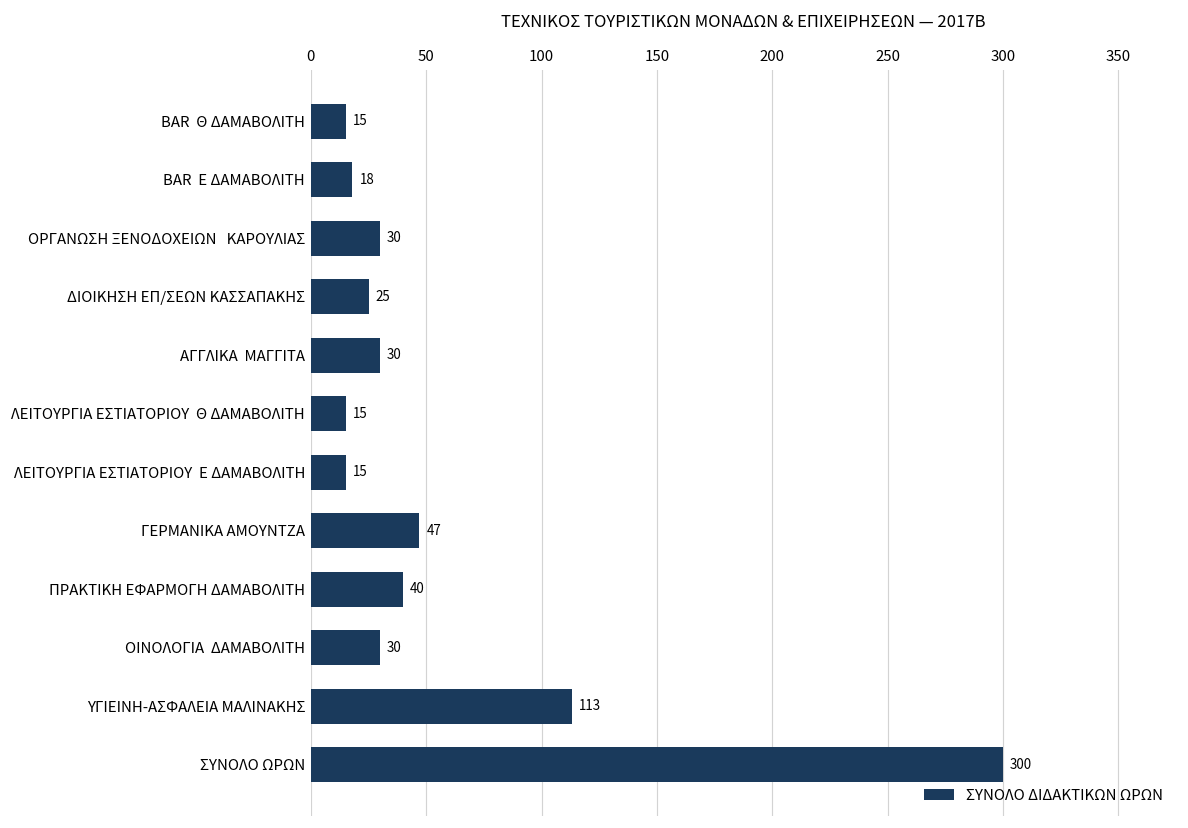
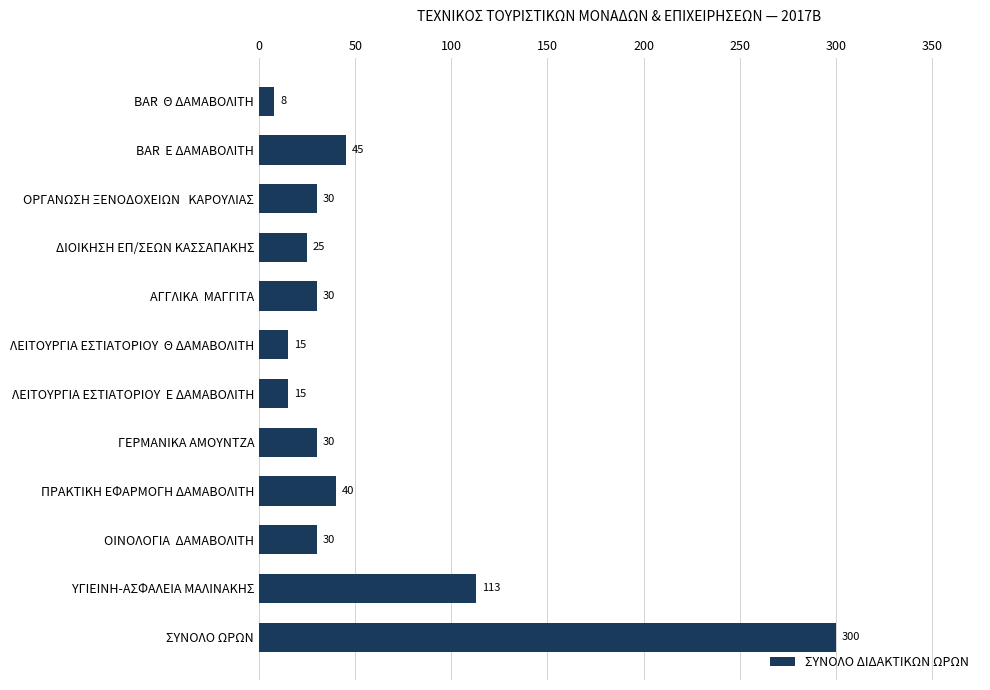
  {
-   "BAR Θ ΔΑΜΑΒΟΛΙΤΗ": 15,
-   "BAR Ε ΔΑΜΑΒΟΛΙΤΗ": 18,
+   "BAR Θ ΔΑΜΑΒΟΛΙΤΗ": 8,
+   "BAR Ε ΔΑΜΑΒΟΛΙΤΗ": 45,
    "ΟΡΓΑΝΩΣΗ ΞΕΝΟΔΟΧΕΙΩΝ ΚΑΡΟΥΛΙΑΣ": 30,
    "ΔΙΟΙΚΗΣΗ ΕΠ/ΣΕΩΝ ΚΑΣΣΑΠΑΚΗΣ": 25,
    "ΑΓΓΛΙΚΑ ΜΑΓΓΙΤΑ": 30,
    "ΛΕΙΤΟΥΡΓΙΑ ΕΣΤΙΑΤΟΡΙΟΥ Θ ΔΑΜΑΒΟΛΙΤΗ": 15,
    "ΛΕΙΤΟΥΡΓΙΑ ΕΣΤΙΑΤΟΡΙΟΥ Ε ΔΑΜΑΒΟΛΙΤΗ": 15,
-   "ΓΕΡΜΑΝΙΚΑ ΑΜΟΥΝΤΖΑ": 47,
+   "ΓΕΡΜΑΝΙΚΑ ΑΜΟΥΝΤΖΑ": 30,
    "ΠΡΑΚΤΙΚΗ ΕΦΑΡΜΟΓΗ ΔΑΜΑΒΟΛΙΤΗ": 40,
    "ΟΙΝΟΛΟΓΙΑ ΔΑΜΑΒΟΛΙΤΗ": 30,
    "ΥΓΙΕΙΝΗ-ΑΣΦΑΛΕΙΑ ΜΑΛΙΝΑΚΗΣ": 113,
    "ΣΥΝΟΛΟ ΩΡΩΝ": 300
  }
